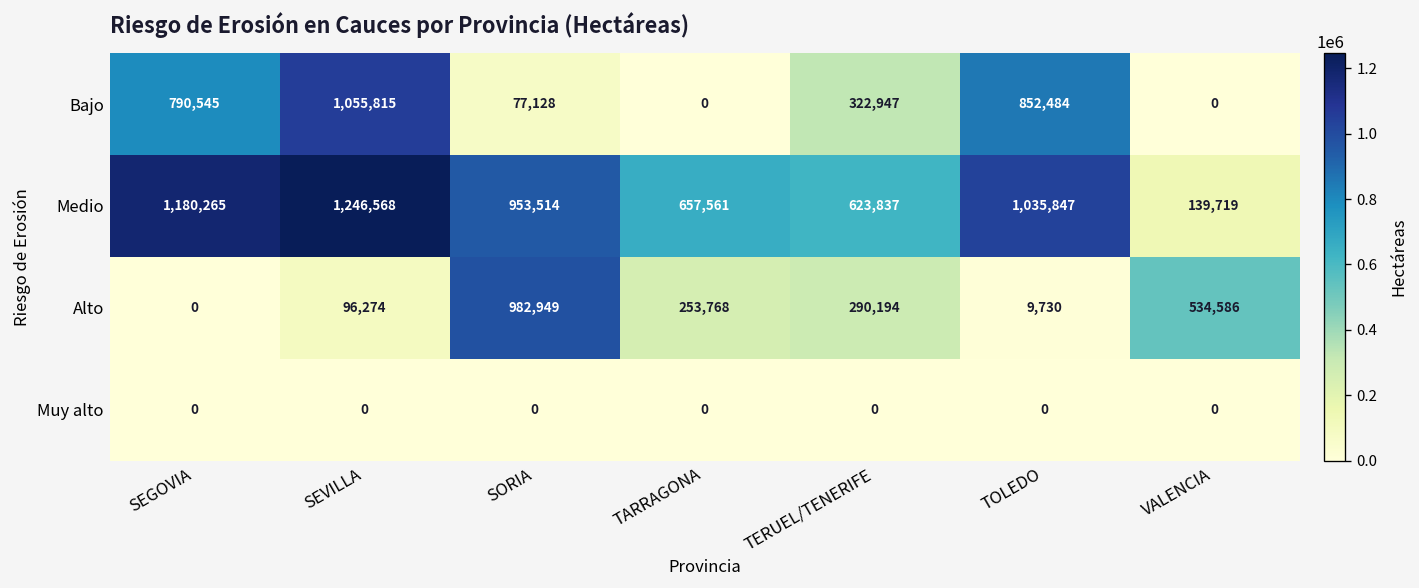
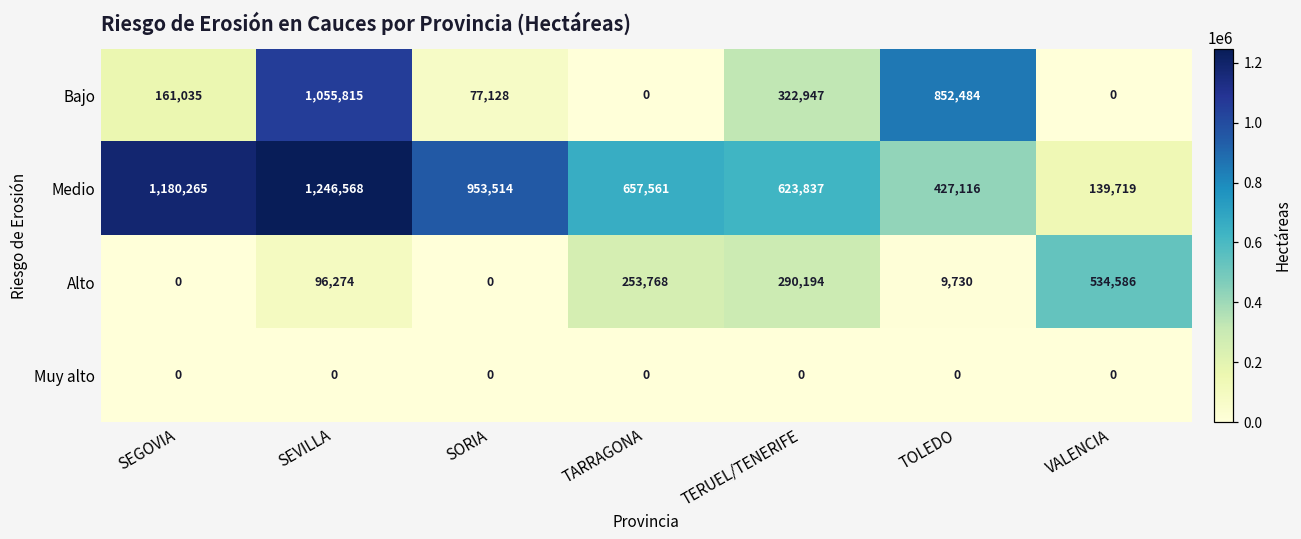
  {
    "Bajo": {
-     "SEGOVIA": "790,545",
+     "SEGOVIA": "161,035",
      "SEVILLA": "1,055,815",
      "SORIA": "77,128",
      "TARRAGONA": "0",
      "TERUEL/TENERIFE": "322,947",
      "TOLEDO": "852,484",
      "VALENCIA": "0"
    },
    "Medio": {
      "SEGOVIA": "1,180,265",
      "SEVILLA": "1,246,568",
      "SORIA": "953,514",
      "TARRAGONA": "657,561",
      "TERUEL/TENERIFE": "623,837",
-     "TOLEDO": "1,035,847",
+     "TOLEDO": "427,116",
      "VALENCIA": "139,719"
    },
    "Alto": {
      "SEGOVIA": "0",
      "SEVILLA": "96,274",
-     "SORIA": "982,949",
+     "SORIA": "0",
      "TARRAGONA": "253,768",
      "TERUEL/TENERIFE": "290,194",
      "TOLEDO": "9,730",
      "VALENCIA": "534,586"
    },
    "Muy alto": {
      "SEGOVIA": "0",
      "SEVILLA": "0",
      "SORIA": "0",
      "TARRAGONA": "0",
      "TERUEL/TENERIFE": "0",
      "TOLEDO": "0",
      "VALENCIA": "0"
    }
  }
